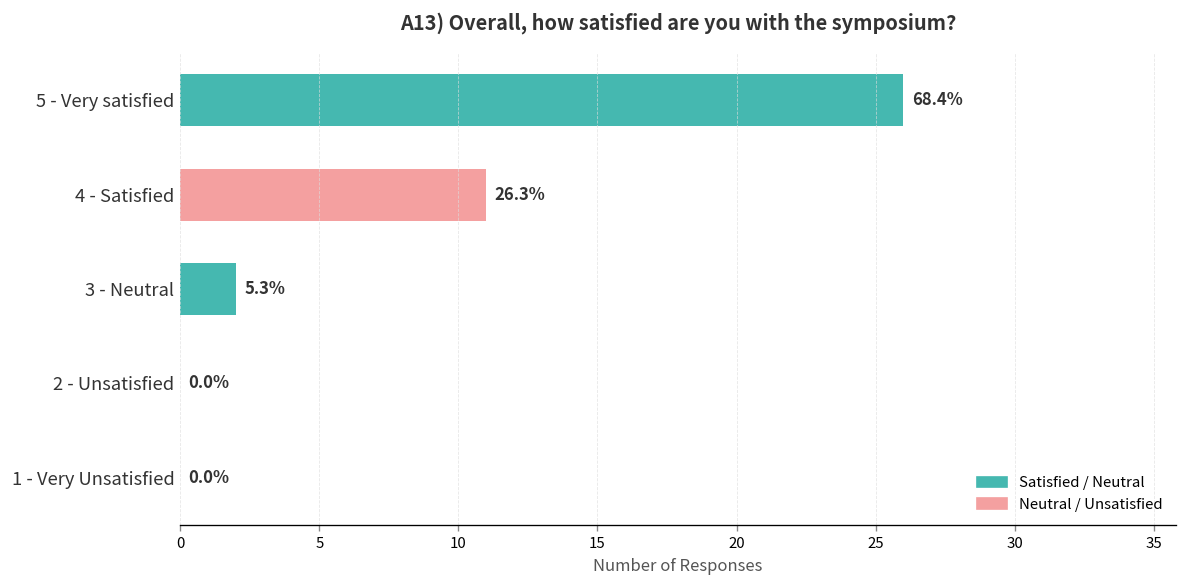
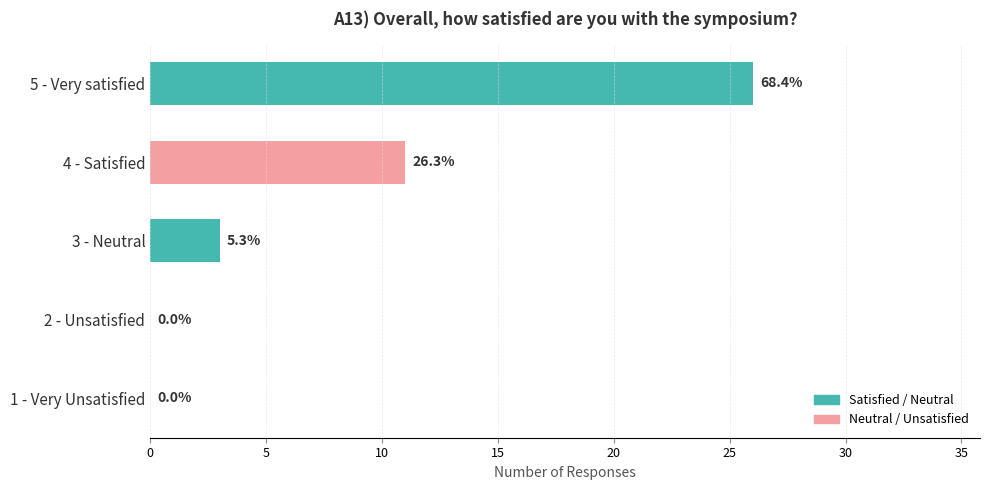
  {
-   "3 - Neutral": 2
+   "3 - Neutral": 3
  }
